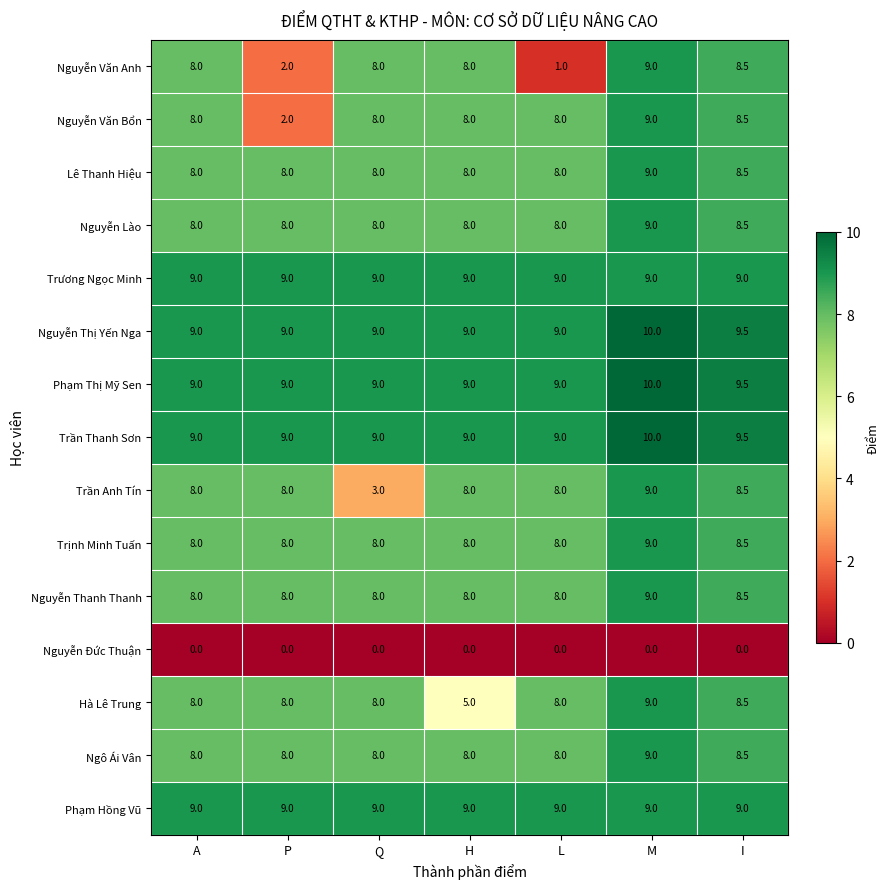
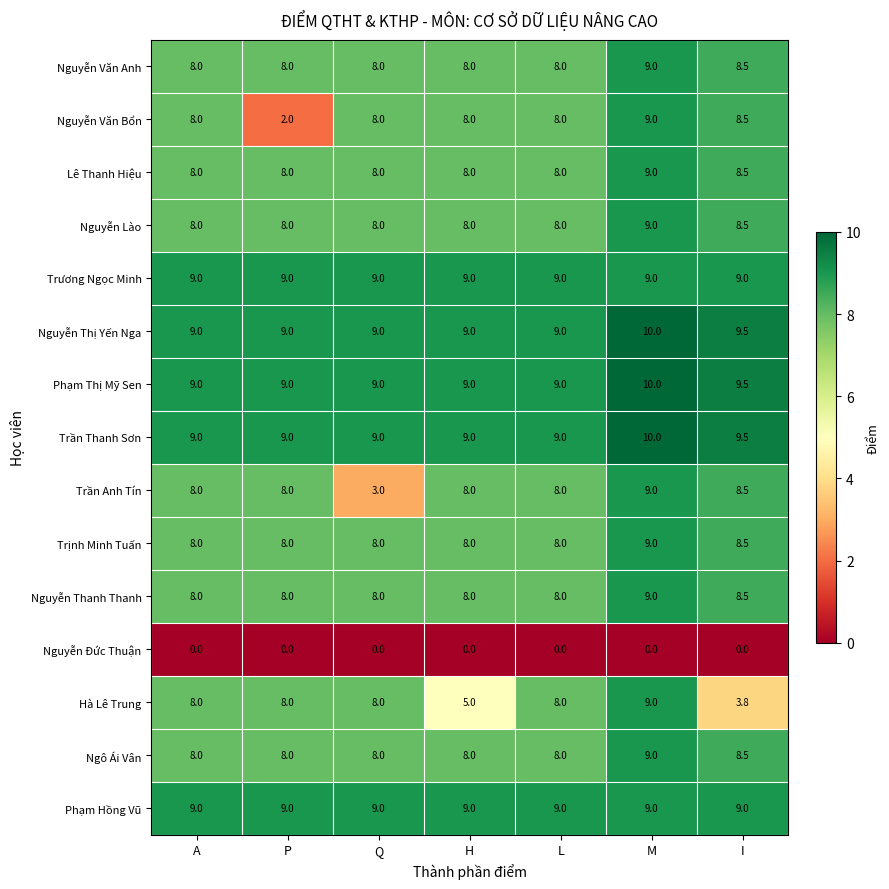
  {
    "Nguyễn Văn Anh": {
      "A": 8.0,
-     "P": 2.0,
+     "P": 8.0,
      "Q": 8.0,
      "H": 8.0,
-     "L": 1.0,
+     "L": 8.0,
      "M": 9.0,
      "I": 8.5
    },
    "Nguyễn Văn Bổn": {
      "A": 8.0,
      "P": 2.0,
      "Q": 8.0,
      "H": 8.0,
      "L": 8.0,
      "M": 9.0,
      "I": 8.5
    },
    "Lê Thanh Hiệu": {
      "A": 8.0,
      "P": 8.0,
      "Q": 8.0,
      "H": 8.0,
      "L": 8.0,
      "M": 9.0,
      "I": 8.5
    },
    "Nguyễn Lào": {
      "A": 8.0,
      "P": 8.0,
      "Q": 8.0,
      "H": 8.0,
      "L": 8.0,
      "M": 9.0,
      "I": 8.5
    },
    "Trương Ngọc Minh": {
      "A": 9.0,
      "P": 9.0,
      "Q": 9.0,
      "H": 9.0,
      "L": 9.0,
      "M": 9.0,
      "I": 9.0
    },
    "Nguyễn Thị Yến Nga": {
      "A": 9.0,
      "P": 9.0,
      "Q": 9.0,
      "H": 9.0,
      "L": 9.0,
      "M": 10.0,
      "I": 9.5
    },
    "Phạm Thị Mỹ Sen": {
      "A": 9.0,
      "P": 9.0,
      "Q": 9.0,
      "H": 9.0,
      "L": 9.0,
      "M": 10.0,
      "I": 9.5
    },
    "Trần Thanh Sơn": {
      "A": 9.0,
      "P": 9.0,
      "Q": 9.0,
      "H": 9.0,
      "L": 9.0,
      "M": 10.0,
      "I": 9.5
    },
    "Trần Anh Tín": {
      "A": 8.0,
      "P": 8.0,
      "Q": 3.0,
      "H": 8.0,
      "L": 8.0,
      "M": 9.0,
      "I": 8.5
    },
    "Trịnh Minh Tuấn": {
      "A": 8.0,
      "P": 8.0,
      "Q": 8.0,
      "H": 8.0,
      "L": 8.0,
      "M": 9.0,
      "I": 8.5
    },
    "Nguyễn Thanh Thanh": {
      "A": 8.0,
      "P": 8.0,
      "Q": 8.0,
      "H": 8.0,
      "L": 8.0,
      "M": 9.0,
      "I": 8.5
    },
    "Nguyễn Đức Thuận": {
      "A": 0.0,
      "P": 0.0,
      "Q": 0.0,
      "H": 0.0,
      "L": 0.0,
      "M": 0.0,
      "I": 0.0
    },
    "Hà Lê Trung": {
      "A": 8.0,
      "P": 8.0,
      "Q": 8.0,
      "H": 5.0,
      "L": 8.0,
      "M": 9.0,
-     "I": 8.5
+     "I": 3.8
    },
    "Ngô Ái Vân": {
      "A": 8.0,
      "P": 8.0,
      "Q": 8.0,
      "H": 8.0,
      "L": 8.0,
      "M": 9.0,
      "I": 8.5
    },
    "Phạm Hồng Vũ": {
      "A": 9.0,
      "P": 9.0,
      "Q": 9.0,
      "H": 9.0,
      "L": 9.0,
      "M": 9.0,
      "I": 9.0
    }
  }
